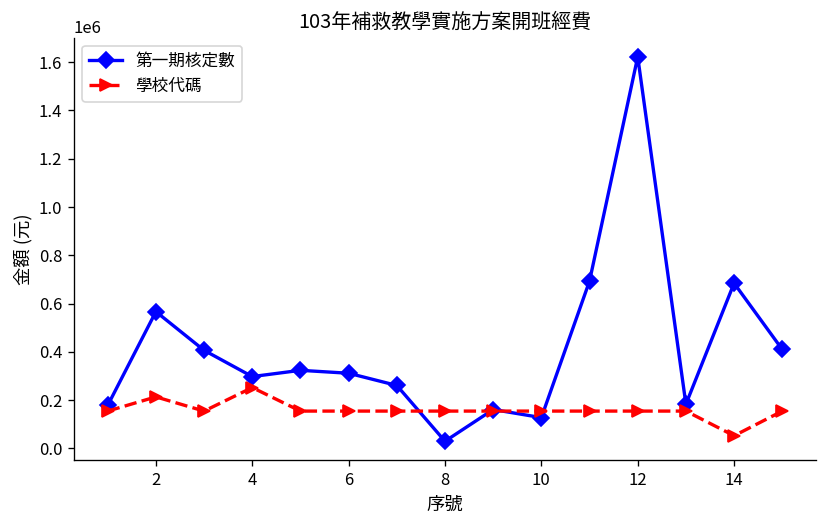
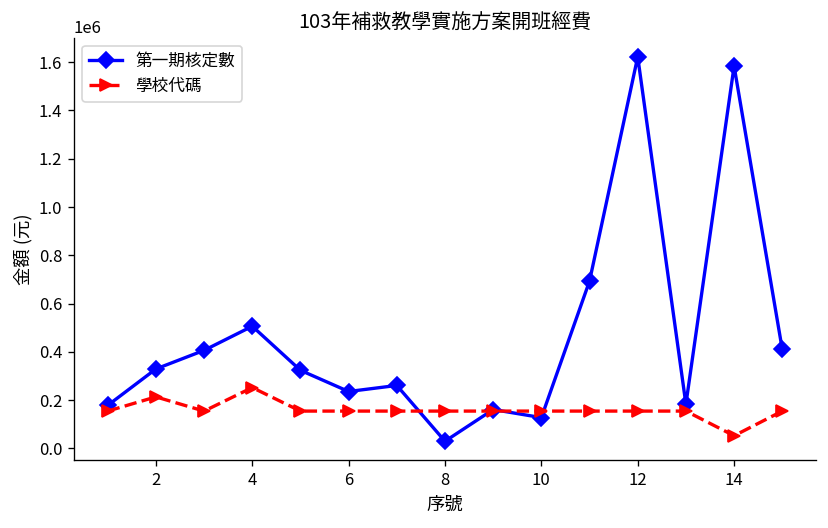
  {
    "第一期核定數": {
-     "2": 570000,
-     "4": 300000,
-     "6": 310000,
+     "2": 330000,
+     "4": 510000,
+     "6": 240000,
      "8": 30000,
      "10": 130000,
      "12": 1620000,
-     "14": 680000
+     "14": 1580000
    },
    "學校代碼": {
      "2": 210000,
      "4": 250000,
      "6": 150000,
      "8": 150000,
      "10": 150000,
      "12": 150000,
      "14": 50000
    }
  }
